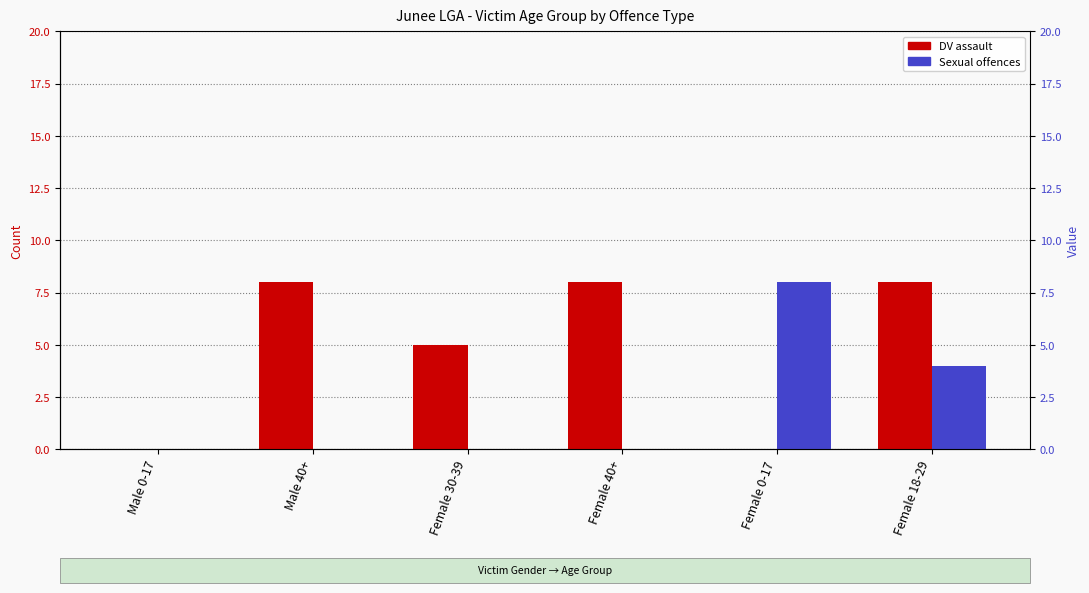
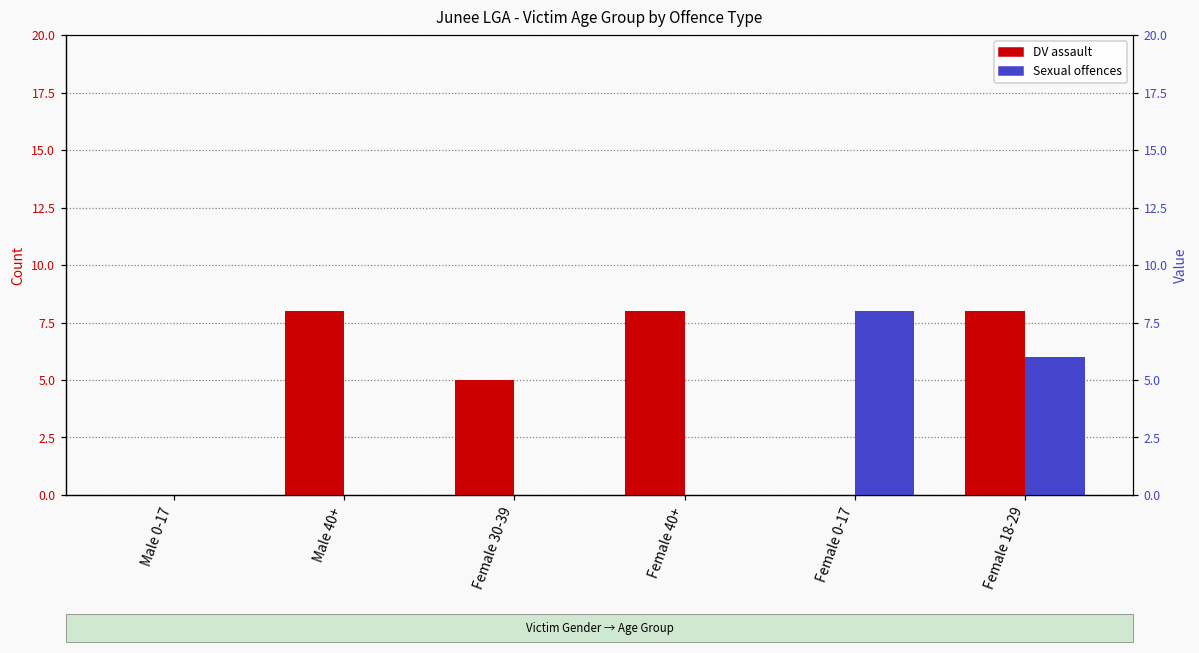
  {
    "DV assault": {
      "Male 0-17": 0,
      "Male 40+": 8,
      "Female 30-39": 5,
      "Female 40+": 8,
      "Female 0-17": 0,
      "Female 18-29": 8
    },
    "Sexual offences": {
      "Male 0-17": 0,
      "Male 40+": 0,
      "Female 30-39": 0,
      "Female 40+": 0,
      "Female 0-17": 8,
-     "Female 18-29": 4
+     "Female 18-29": 6
    }
  }
